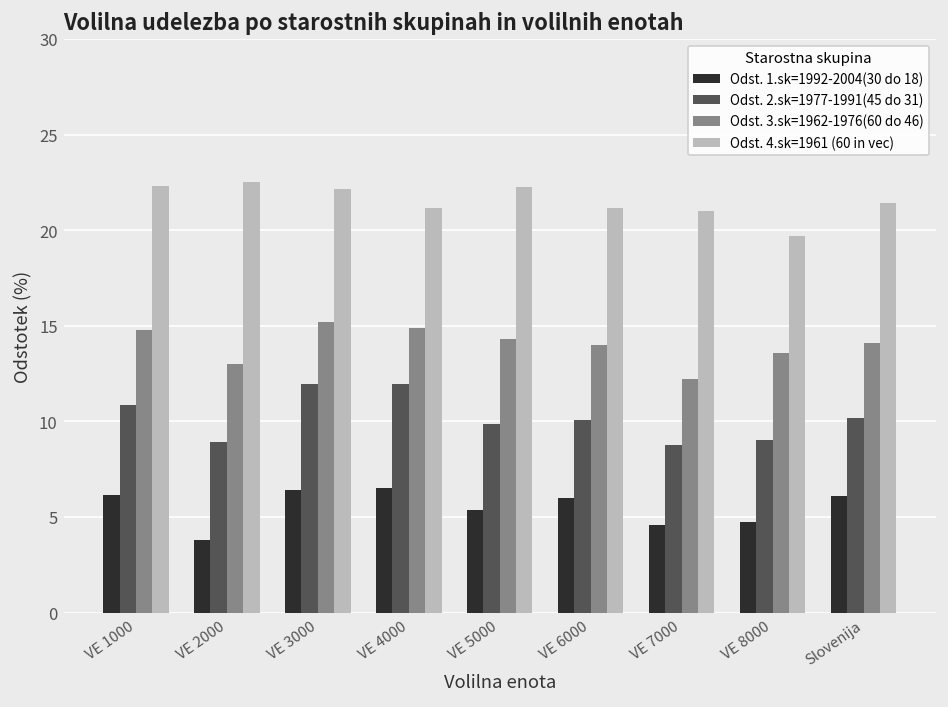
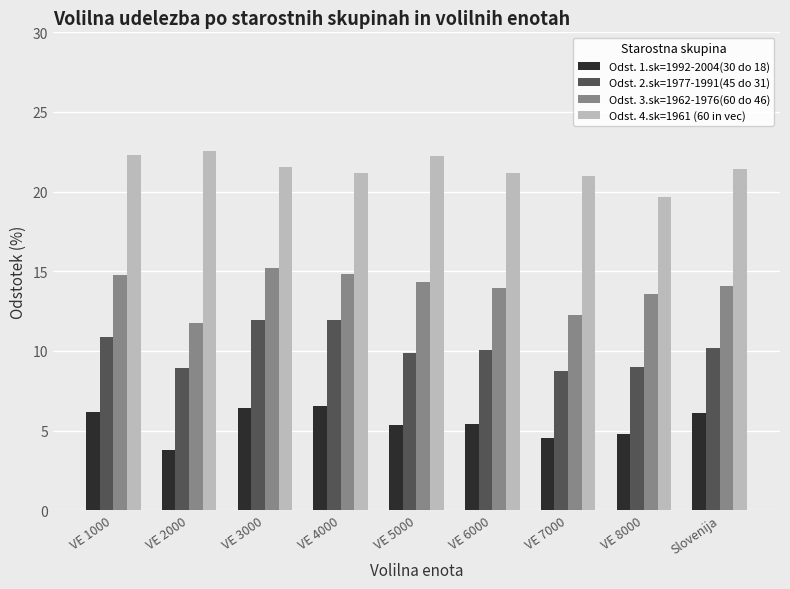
  {
    "Odst. 1.sk=1992-2004(30 do 18)": {
      "VE 1000": 6.1,
      "VE 2000": 3.8,
      "VE 3000": 6.4,
      "VE 4000": 6.5,
      "VE 5000": 5.4,
-     "VE 6000": 6.0,
+     "VE 6000": 5.4,
      "VE 7000": 4.6,
      "VE 8000": 4.8,
      "Slovenija": 6.1
    },
    "Odst. 2.sk=1977-1991(45 do 31)": {
      "VE 1000": 10.9,
      "VE 2000": 8.9,
      "VE 3000": 12.0,
      "VE 4000": 12.0,
      "VE 5000": 9.9,
      "VE 6000": 10.1,
      "VE 7000": 8.8,
      "VE 8000": 9.0,
      "Slovenija": 10.2
    },
    "Odst. 3.sk=1962-1976(60 do 46)": {
      "VE 1000": 14.8,
-     "VE 2000": 13.0,
+     "VE 2000": 11.8,
      "VE 3000": 15.2,
      "VE 4000": 14.9,
      "VE 5000": 14.3,
      "VE 6000": 14.0,
      "VE 7000": 12.2,
      "VE 8000": 13.6,
      "Slovenija": 14.1
    },
    "Odst. 4.sk=1961 (60 in vec)": {
      "VE 1000": 22.3,
      "VE 2000": 22.5,
-     "VE 3000": 22.2,
+     "VE 3000": 21.5,
      "VE 4000": 21.2,
      "VE 5000": 22.2,
      "VE 6000": 21.2,
      "VE 7000": 21.0,
      "VE 8000": 19.7,
      "Slovenija": 21.4
    }
  }
